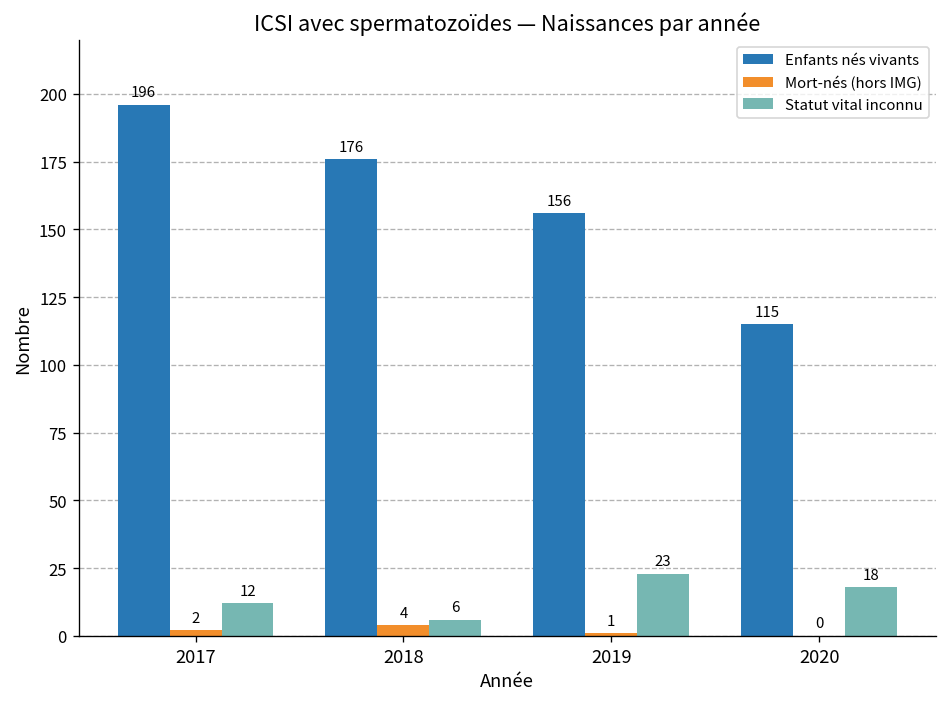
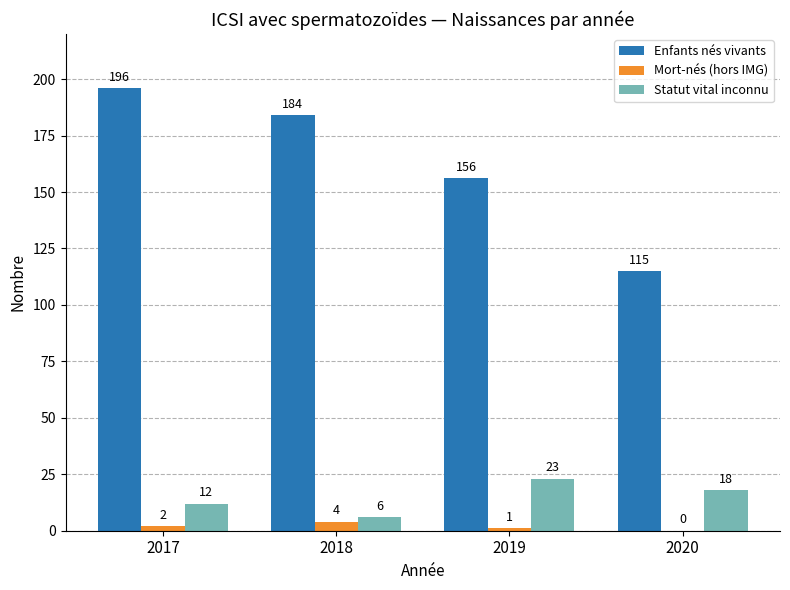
  {
    "Enfants nés vivants": {
      "2017": 196,
-     "2018": 176,
+     "2018": 184,
      "2019": 156,
      "2020": 115
    },
    "Mort-nés (hors IMG)": {
      "2017": 2,
      "2018": 4,
      "2019": 1,
      "2020": 0
    },
    "Statut vital inconnu": {
      "2017": 12,
      "2018": 6,
      "2019": 23,
      "2020": 18
    }
  }
